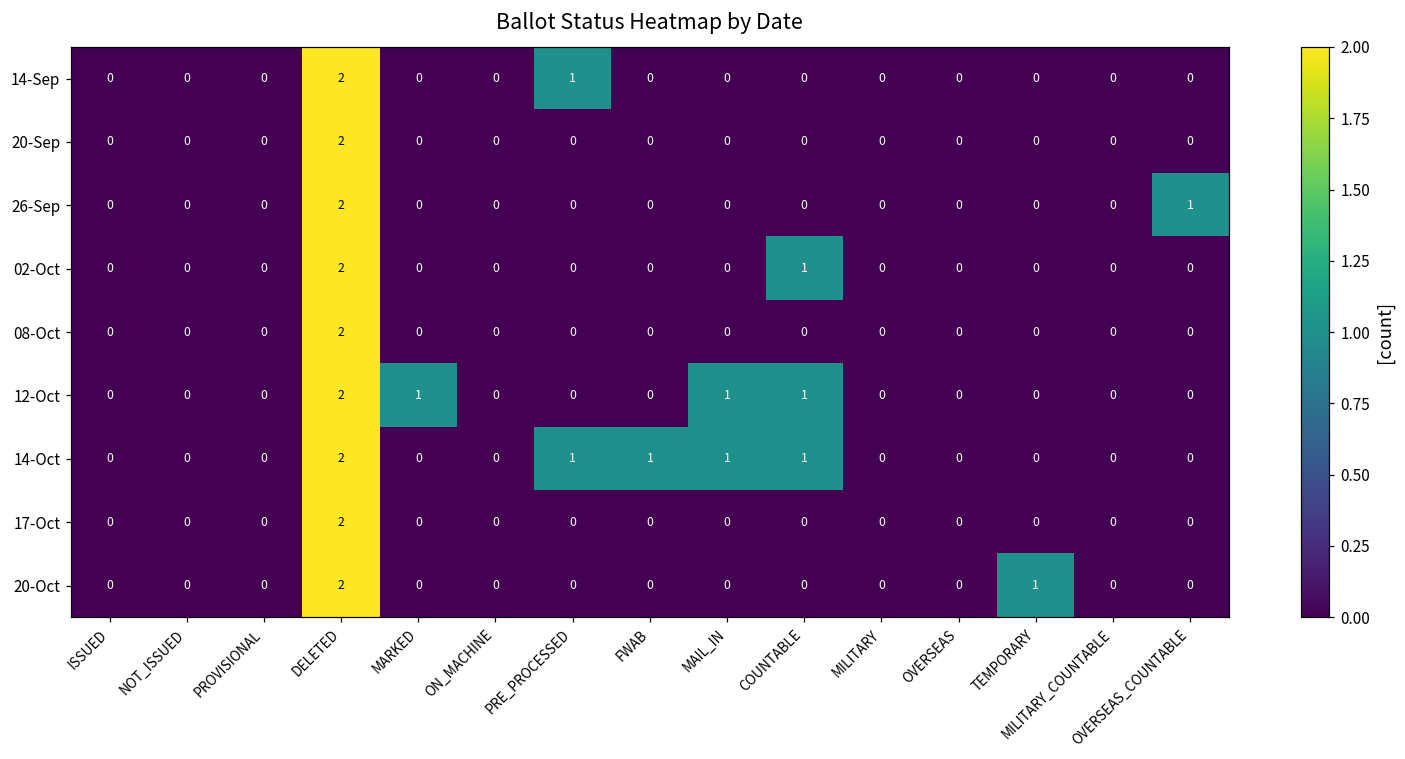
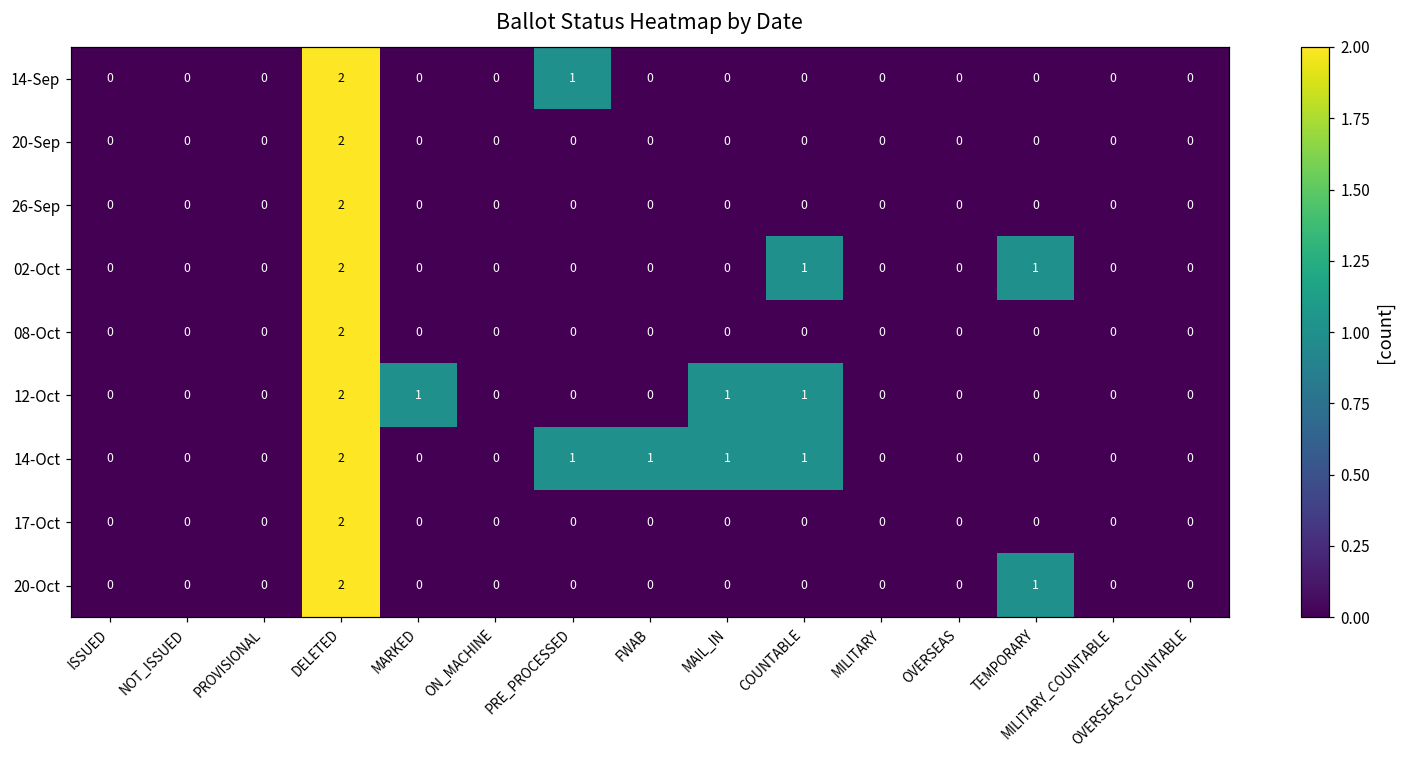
  {
    "14-Sep": {
      "ISSUED": 0,
      "NOT_ISSUED": 0,
      "PROVISIONAL": 0,
      "DELETED": 2,
      "MARKED": 0,
      "ON_MACHINE": 0,
      "PRE_PROCESSED": 1,
      "FWAB": 0,
      "MAIL_IN": 0,
      "COUNTABLE": 0,
      "MILITARY": 0,
      "OVERSEAS": 0,
      "TEMPORARY": 0,
      "MILITARY_COUNTABLE": 0,
      "OVERSEAS_COUNTABLE": 0
    },
    "20-Sep": {
      "ISSUED": 0,
      "NOT_ISSUED": 0,
      "PROVISIONAL": 0,
      "DELETED": 2,
      "MARKED": 0,
      "ON_MACHINE": 0,
      "PRE_PROCESSED": 0,
      "FWAB": 0,
      "MAIL_IN": 0,
      "COUNTABLE": 0,
      "MILITARY": 0,
      "OVERSEAS": 0,
      "TEMPORARY": 0,
      "MILITARY_COUNTABLE": 0,
      "OVERSEAS_COUNTABLE": 0
    },
    "26-Sep": {
      "ISSUED": 0,
      "NOT_ISSUED": 0,
      "PROVISIONAL": 0,
      "DELETED": 2,
      "MARKED": 0,
      "ON_MACHINE": 0,
      "PRE_PROCESSED": 0,
      "FWAB": 0,
      "MAIL_IN": 0,
      "COUNTABLE": 0,
      "MILITARY": 0,
      "OVERSEAS": 0,
      "TEMPORARY": 0,
      "MILITARY_COUNTABLE": 0,
-     "OVERSEAS_COUNTABLE": 1
+     "OVERSEAS_COUNTABLE": 0
    },
    "02-Oct": {
      "ISSUED": 0,
      "NOT_ISSUED": 0,
      "PROVISIONAL": 0,
      "DELETED": 2,
      "MARKED": 0,
      "ON_MACHINE": 0,
      "PRE_PROCESSED": 0,
      "FWAB": 0,
      "MAIL_IN": 0,
      "COUNTABLE": 1,
      "MILITARY": 0,
      "OVERSEAS": 0,
-     "TEMPORARY": 0,
+     "TEMPORARY": 1,
      "MILITARY_COUNTABLE": 0,
      "OVERSEAS_COUNTABLE": 0
    },
    "08-Oct": {
      "ISSUED": 0,
      "NOT_ISSUED": 0,
      "PROVISIONAL": 0,
      "DELETED": 2,
      "MARKED": 0,
      "ON_MACHINE": 0,
      "PRE_PROCESSED": 0,
      "FWAB": 0,
      "MAIL_IN": 0,
      "COUNTABLE": 0,
      "MILITARY": 0,
      "OVERSEAS": 0,
      "TEMPORARY": 0,
      "MILITARY_COUNTABLE": 0,
      "OVERSEAS_COUNTABLE": 0
    },
    "12-Oct": {
      "ISSUED": 0,
      "NOT_ISSUED": 0,
      "PROVISIONAL": 0,
      "DELETED": 2,
      "MARKED": 1,
      "ON_MACHINE": 0,
      "PRE_PROCESSED": 0,
      "FWAB": 0,
      "MAIL_IN": 1,
      "COUNTABLE": 1,
      "MILITARY": 0,
      "OVERSEAS": 0,
      "TEMPORARY": 0,
      "MILITARY_COUNTABLE": 0,
      "OVERSEAS_COUNTABLE": 0
    },
    "14-Oct": {
      "ISSUED": 0,
      "NOT_ISSUED": 0,
      "PROVISIONAL": 0,
      "DELETED": 2,
      "MARKED": 0,
      "ON_MACHINE": 0,
      "PRE_PROCESSED": 1,
      "FWAB": 1,
      "MAIL_IN": 1,
      "COUNTABLE": 1,
      "MILITARY": 0,
      "OVERSEAS": 0,
      "TEMPORARY": 0,
      "MILITARY_COUNTABLE": 0,
      "OVERSEAS_COUNTABLE": 0
    },
    "17-Oct": {
      "ISSUED": 0,
      "NOT_ISSUED": 0,
      "PROVISIONAL": 0,
      "DELETED": 2,
      "MARKED": 0,
      "ON_MACHINE": 0,
      "PRE_PROCESSED": 0,
      "FWAB": 0,
      "MAIL_IN": 0,
      "COUNTABLE": 0,
      "MILITARY": 0,
      "OVERSEAS": 0,
      "TEMPORARY": 0,
      "MILITARY_COUNTABLE": 0,
      "OVERSEAS_COUNTABLE": 0
    },
    "20-Oct": {
      "ISSUED": 0,
      "NOT_ISSUED": 0,
      "PROVISIONAL": 0,
      "DELETED": 2,
      "MARKED": 0,
      "ON_MACHINE": 0,
      "PRE_PROCESSED": 0,
      "FWAB": 0,
      "MAIL_IN": 0,
      "COUNTABLE": 0,
      "MILITARY": 0,
      "OVERSEAS": 0,
      "TEMPORARY": 1,
      "MILITARY_COUNTABLE": 0,
      "OVERSEAS_COUNTABLE": 0
    }
  }
